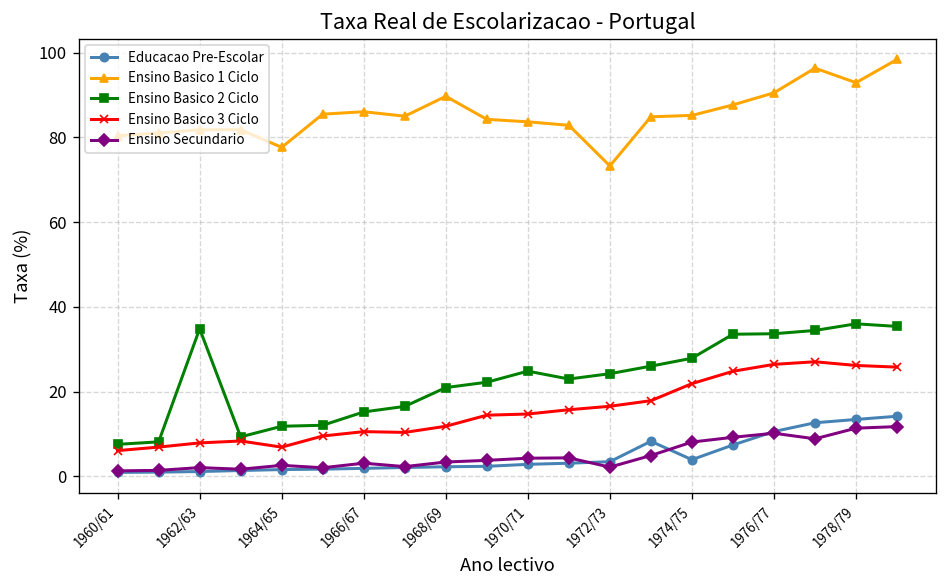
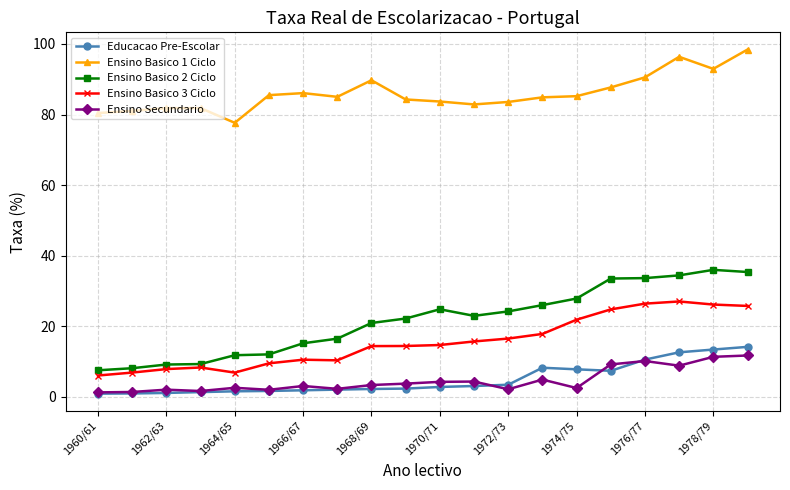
  {
    "Educacao Pre-Escolar": {
      "1962/63": 1,
      "1964/65": 2,
      "1966/67": 2,
      "1968/69": 2,
      "1970/71": 3,
      "1972/73": 3,
-     "1974/75": 4,
+     "1974/75": 8,
      "1978/79": 13
    },
    "Ensino Basico 1 Ciclo": {
      "1964/65": 78,
      "1966/67": 86,
      "1968/69": 90,
      "1970/71": 84,
-     "1972/73": 73,
+     "1972/73": 84,
      "1974/75": 85,
      "1976/77": 91,
      "1978/79": 93
    },
    "Ensino Basico 2 Ciclo": {
      "1960/61": 8,
-     "1962/63": 35,
+     "1962/63": 9,
      "1964/65": 12,
      "1966/67": 15,
      "1968/69": 21,
      "1970/71": 25,
      "1972/73": 24,
      "1974/75": 28,
      "1976/77": 34,
      "1978/79": 36
    },
    "Ensino Basico 3 Ciclo": {
      "1960/61": 6,
      "1962/63": 8,
      "1964/65": 7,
      "1966/67": 11,
-     "1968/69": 12,
+     "1968/69": 14,
      "1970/71": 15,
      "1972/73": 17,
      "1974/75": 22,
      "1976/77": 26,
      "1978/79": 26
    },
    "Ensino Secundario": {
      "1962/63": 2,
      "1964/65": 3,
      "1966/67": 3,
      "1968/69": 3,
      "1970/71": 4,
      "1972/73": 2,
-     "1974/75": 8,
+     "1974/75": 3,
      "1978/79": 11
    }
  }
